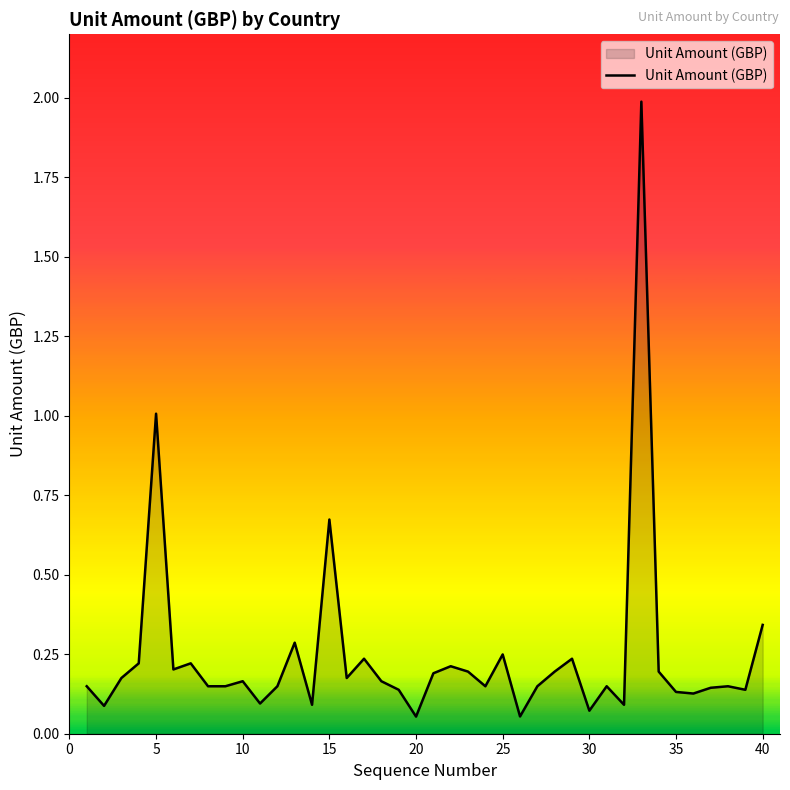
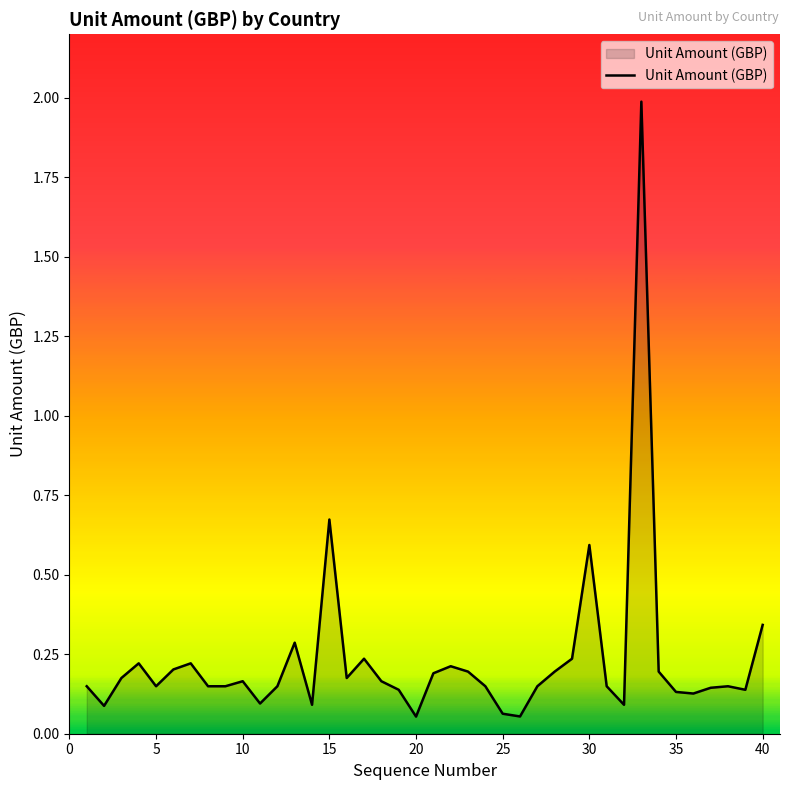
  {
-   "5": 1.01,
+   "5": 0.15,
    "10": 0.17,
    "15": 0.67,
    "20": 0.05,
-   "25": 0.25,
-   "30": 0.07,
+   "25": 0.06,
+   "30": 0.59,
    "35": 0.13,
    "40": 0.34
  }
